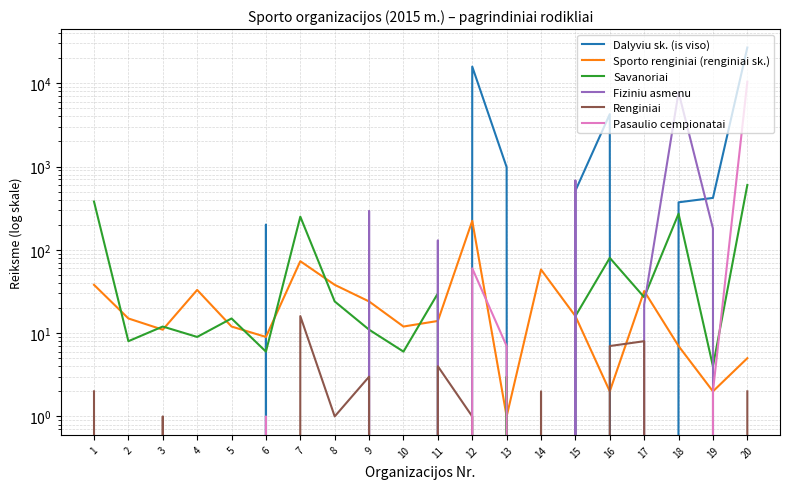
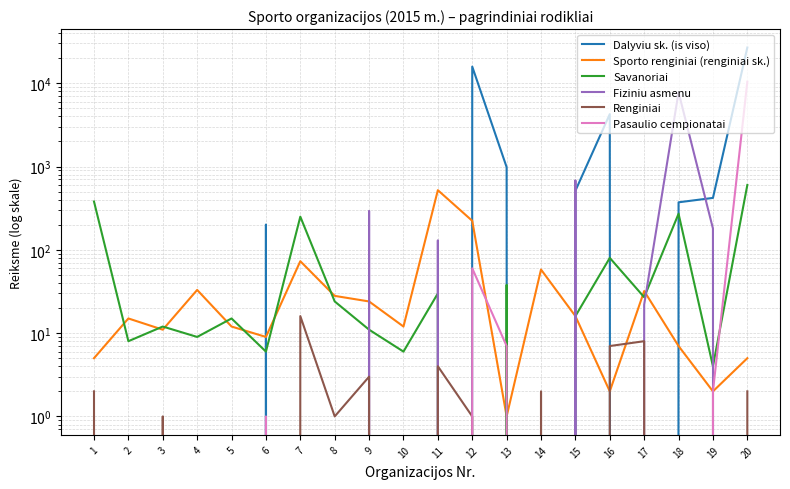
  {
    "Dalyviu sk. (is viso)": {
      "6": 200,
      "12": 16000,
      "13": 1000,
      "15": 500,
      "18": 400,
      "19": 400
    },
    "Sporto renginiai (renginiai sk.)": {
-     "1": 40,
+     "1": 5,
      "2": 15,
      "3": 11,
      "4": 33,
      "5": 12,
      "6": 9,
      "7": 70,
-     "8": 40,
+     "8": 28,
      "9": 24,
      "10": 12,
-     "11": 14,
+     "11": 500,
      "12": 220,
      "13": 1,
      "14": 60,
      "16": 2,
      "17": 32,
      "18": 7,
      "20": 5
    },
    "Savanoriai": {
      "1": 400,
      "2": 8,
      "3": 12,
      "4": 9,
      "5": 15,
      "6": 6,
      "7": 250,
      "8": 24,
      "9": 11,
      "10": 6,
      "11": 30,
-     "13": 3,
+     "13": 40,
      "16": 80,
      "17": 27,
      "18": 270,
      "19": 4,
      "20": 600
    },
    "Fiziniu asmenu": {
      "9": 290,
      "11": 130,
      "15": 700,
      "17": 22,
      "19": 180
    },
    "Renginiai": {
      "1": 2,
      "3": 1,
      "7": 16,
      "8": 1,
      "9": 3,
      "11": 4,
      "12": 1,
      "14": 2,
      "16": 7,
      "17": 8,
      "20": 2
    },
    "Pasaulio cempionatai": {
      "6": 1,
      "12": 60,
      "13": 7
    }
  }
